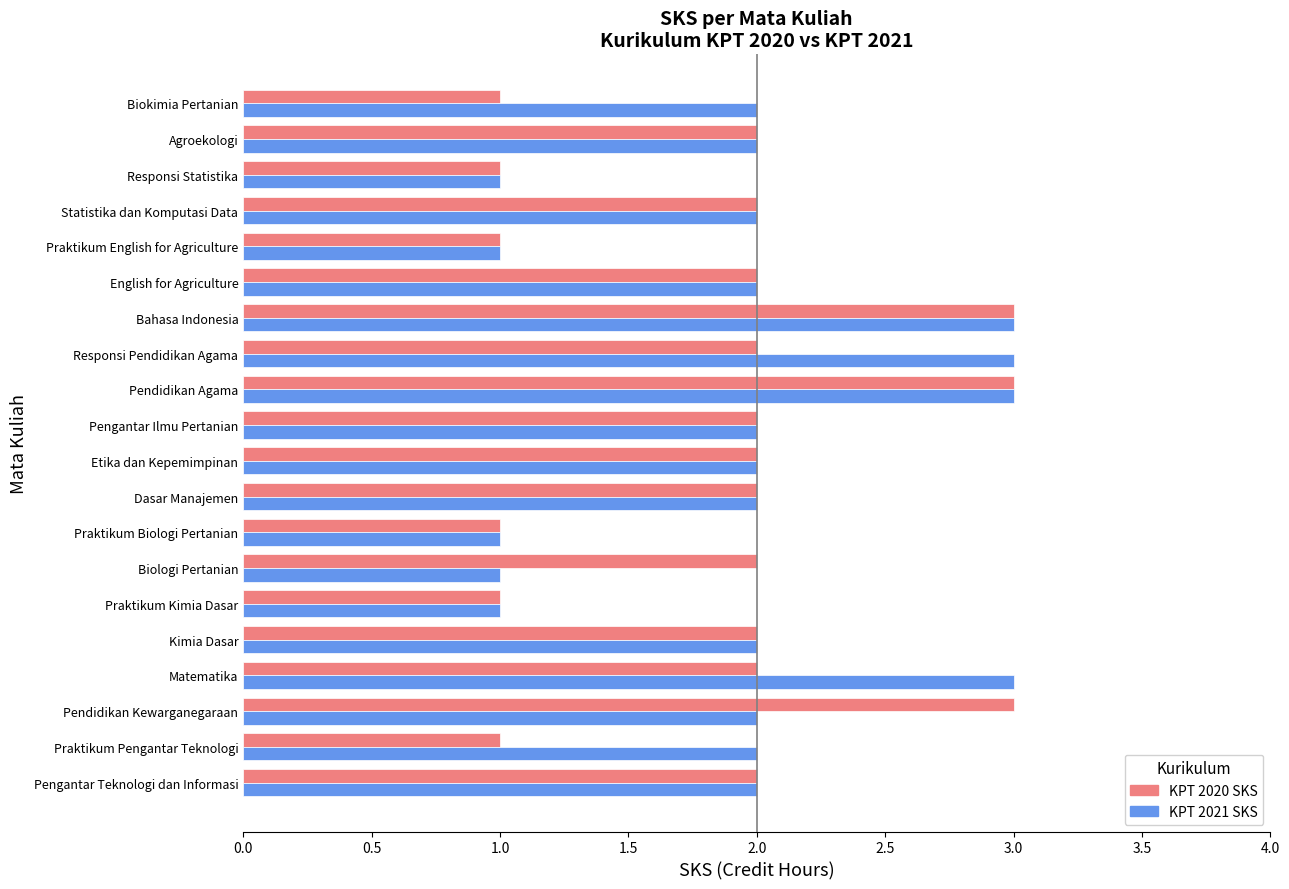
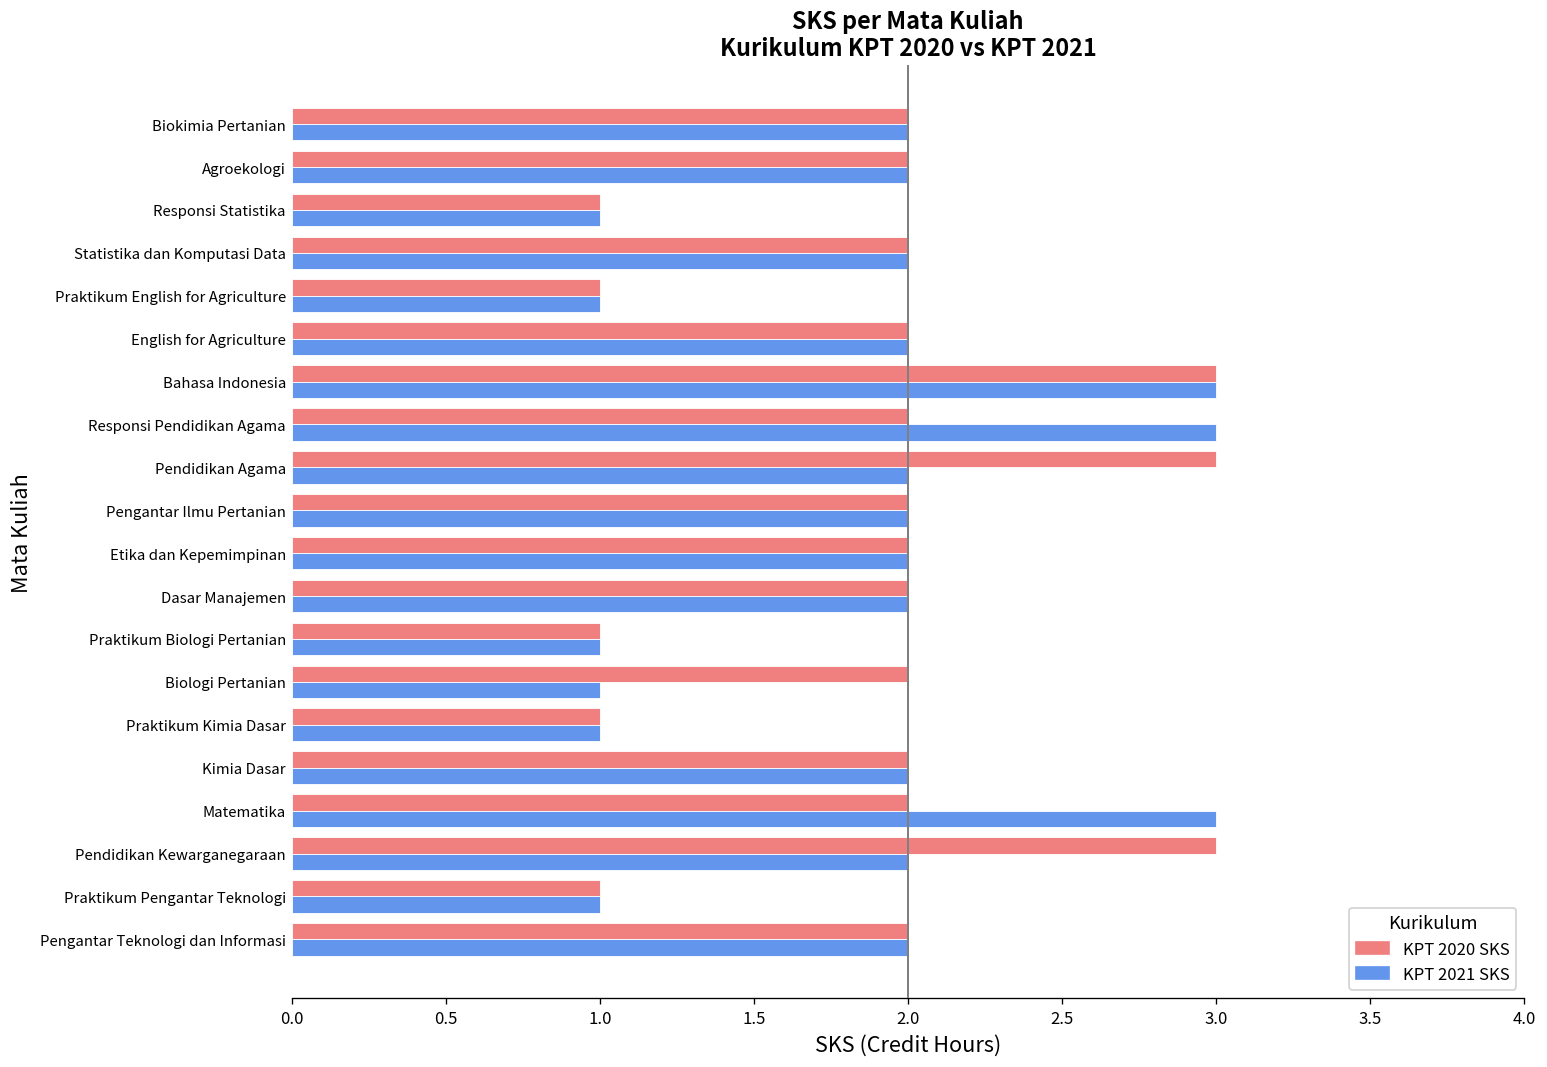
  {
    "KPT 2020 SKS": {
-     "Biokimia Pertanian": 1,
+     "Biokimia Pertanian": 2,
      "Agroekologi": 2,
      "Responsi Statistika": 1,
      "Statistika dan Komputasi Data": 2,
      "Praktikum English for Agriculture": 1,
      "English for Agriculture": 2,
      "Bahasa Indonesia": 3,
      "Responsi Pendidikan Agama": 2,
      "Pendidikan Agama": 3,
      "Pengantar Ilmu Pertanian": 2,
      "Etika dan Kepemimpinan": 2,
      "Dasar Manajemen": 2,
      "Praktikum Biologi Pertanian": 1,
      "Biologi Pertanian": 2,
      "Praktikum Kimia Dasar": 1,
      "Kimia Dasar": 2,
      "Matematika": 2,
      "Pendidikan Kewarganegaraan": 3,
      "Praktikum Pengantar Teknologi": 1,
      "Pengantar Teknologi dan Informasi": 2
    },
    "KPT 2021 SKS": {
      "Biokimia Pertanian": 2,
      "Agroekologi": 2,
      "Responsi Statistika": 1,
      "Statistika dan Komputasi Data": 2,
      "Praktikum English for Agriculture": 1,
      "English for Agriculture": 2,
      "Bahasa Indonesia": 3,
      "Responsi Pendidikan Agama": 3,
-     "Pendidikan Agama": 3,
+     "Pendidikan Agama": 2,
      "Pengantar Ilmu Pertanian": 2,
      "Etika dan Kepemimpinan": 2,
      "Dasar Manajemen": 2,
      "Praktikum Biologi Pertanian": 1,
      "Biologi Pertanian": 1,
      "Praktikum Kimia Dasar": 1,
      "Kimia Dasar": 2,
      "Matematika": 3,
      "Pendidikan Kewarganegaraan": 2,
-     "Praktikum Pengantar Teknologi": 2,
+     "Praktikum Pengantar Teknologi": 1,
      "Pengantar Teknologi dan Informasi": 2
    }
  }
